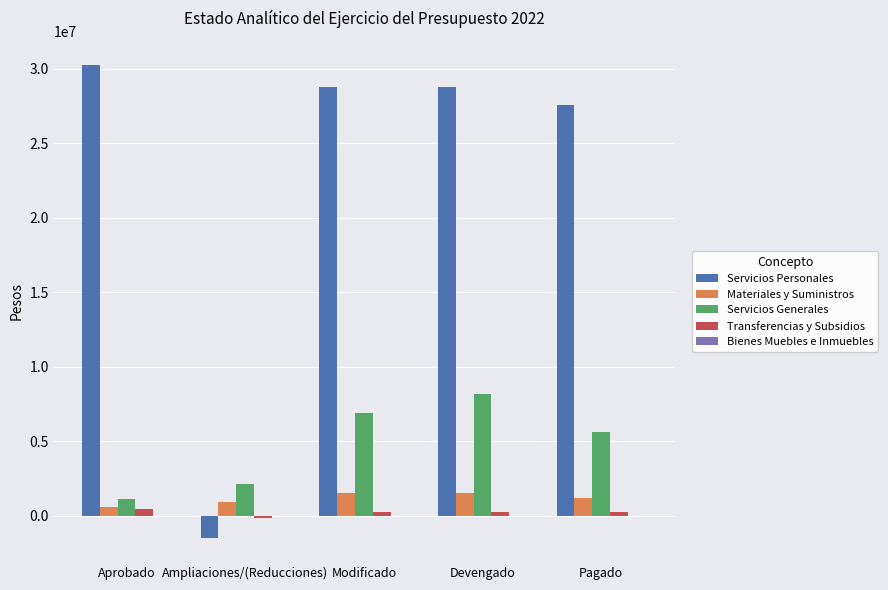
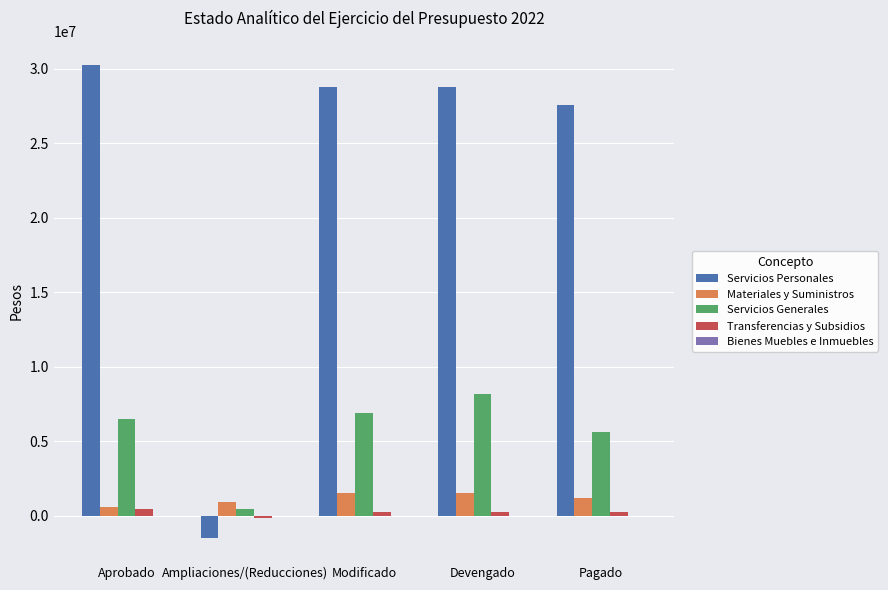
  {
    "Servicios Generales": {
-     "Aprobado": 1100000,
-     "Ampliaciones/(Reducciones)": 2100000,
+     "Aprobado": 6500000,
+     "Ampliaciones/(Reducciones)": 400000,
      "Modificado": 6900000,
      "Devengado": 8200000,
      "Pagado": 5600000
    }
  }
